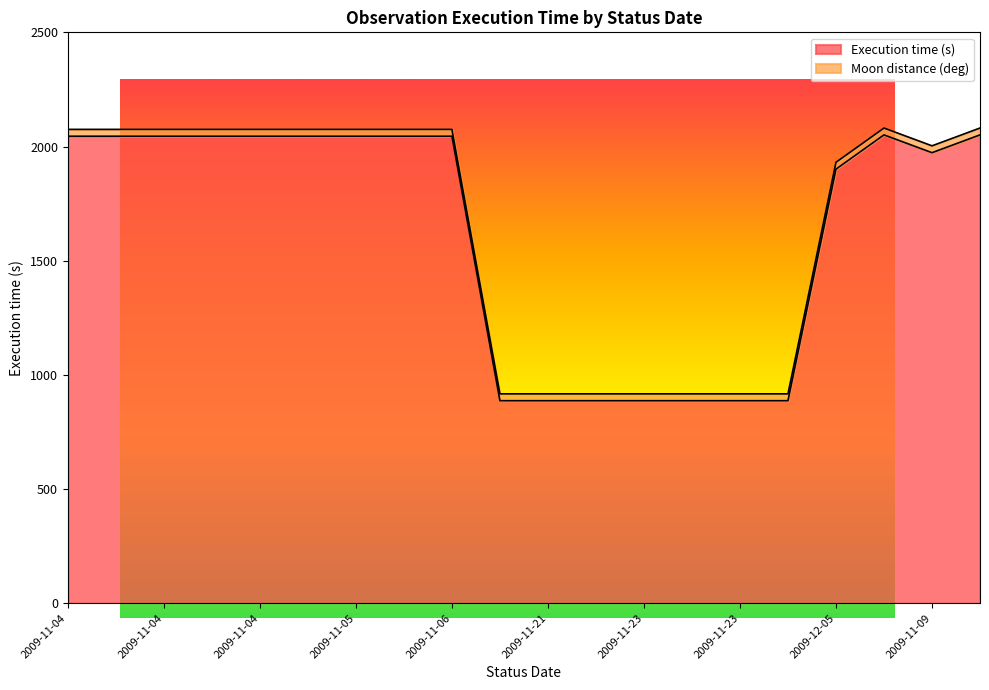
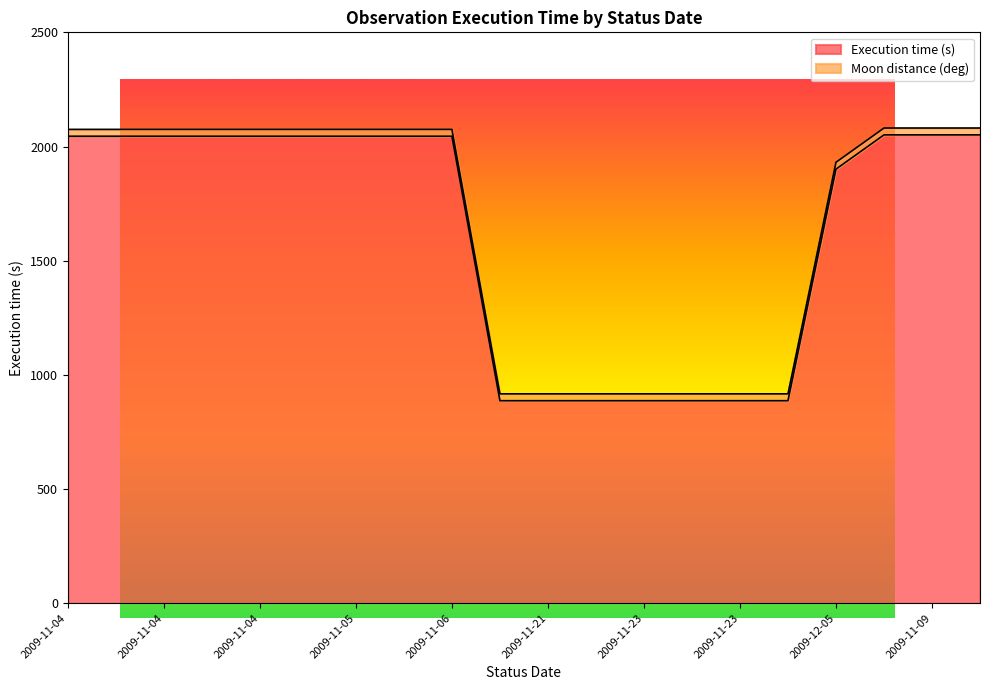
  {
    "Execution time (s)": {
      "2009-11-06": 2050,
      "2009-12-05": 1900,
-     "2009-11-09": 1970
+     "2009-11-09": 2050
    },
    "Moon distance (deg)": {
      "2009-11-06": 30,
      "2009-12-05": 30,
      "2009-11-09": 30
    }
  }
